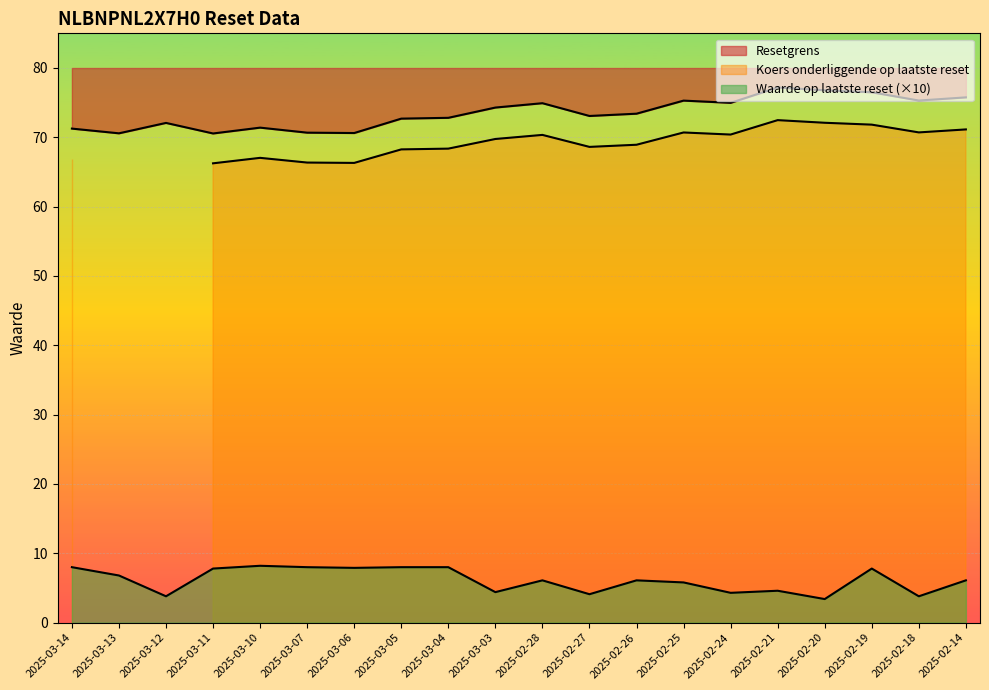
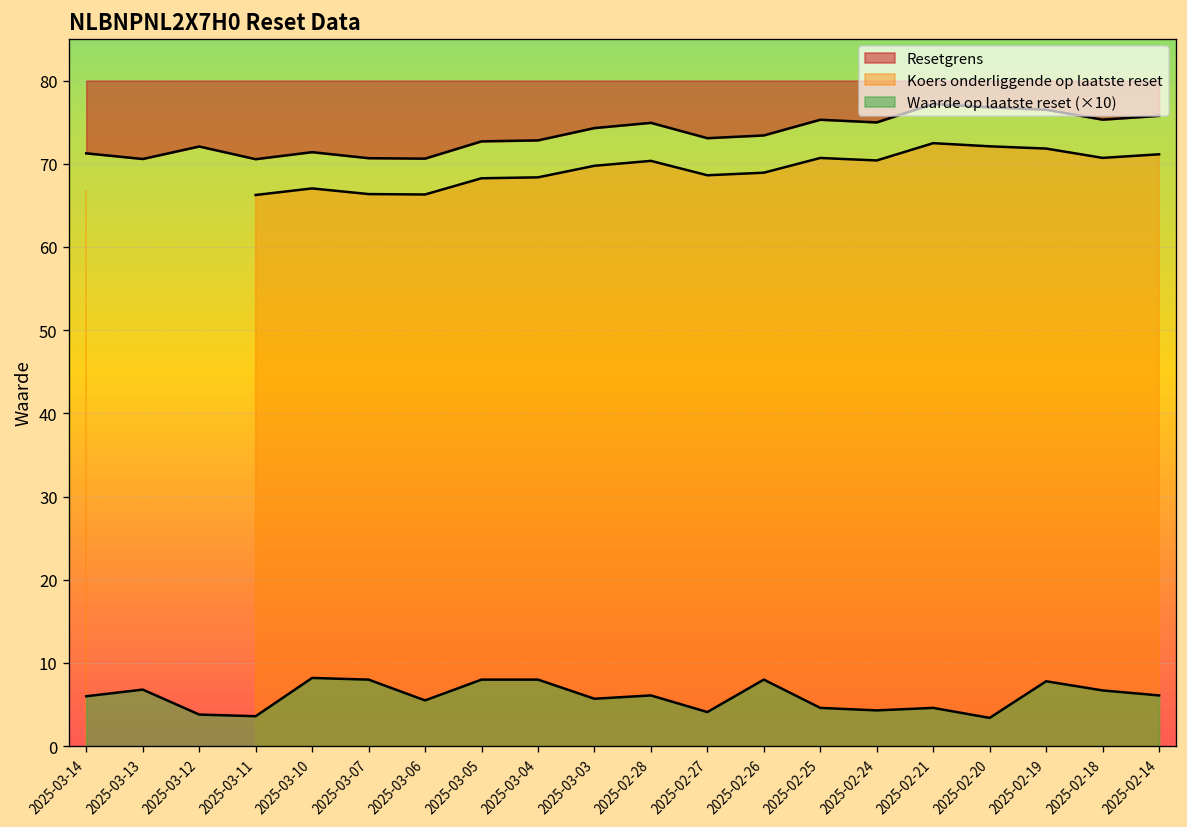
  {
    "Waarde op laatste reset (×10)": {
-     "2025-03-14": 8,
+     "2025-03-14": 6,
      "2025-03-13": 7,
      "2025-03-12": 4,
-     "2025-03-11": 8,
+     "2025-03-11": 4,
      "2025-03-10": 8,
      "2025-03-07": 8,
-     "2025-03-06": 8,
+     "2025-03-06": 6,
      "2025-03-05": 8,
      "2025-03-04": 8,
-     "2025-03-03": 4,
+     "2025-03-03": 6,
      "2025-02-28": 6,
      "2025-02-27": 4,
-     "2025-02-26": 6,
-     "2025-02-25": 6,
+     "2025-02-26": 8,
+     "2025-02-25": 5,
      "2025-02-24": 4,
      "2025-02-21": 5,
      "2025-02-20": 3,
      "2025-02-19": 8,
-     "2025-02-18": 4,
+     "2025-02-18": 7,
      "2025-02-14": 6
    }
  }
